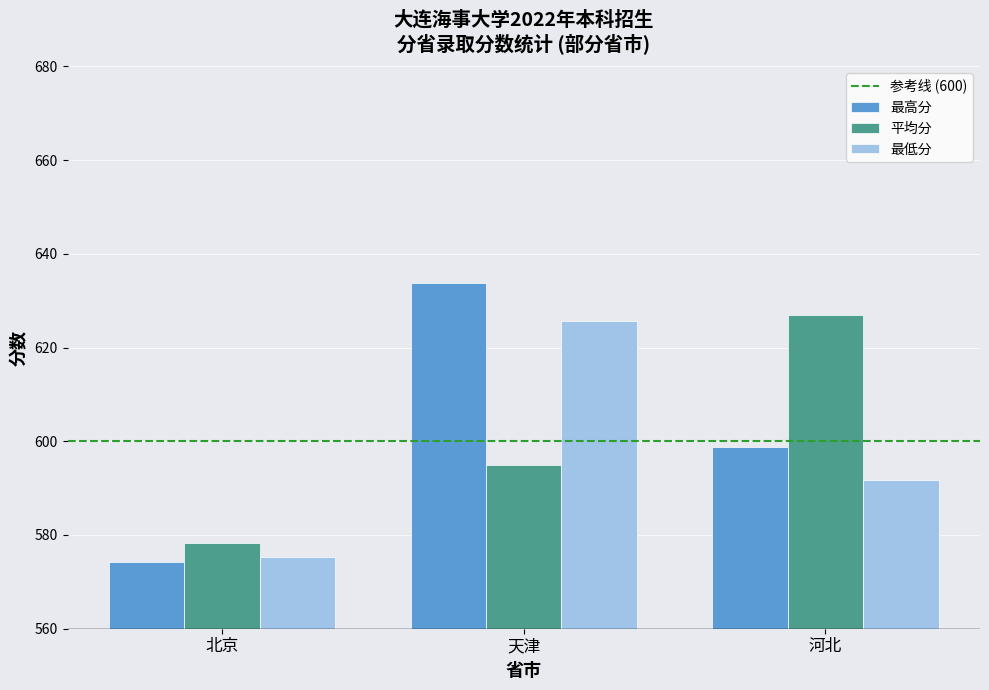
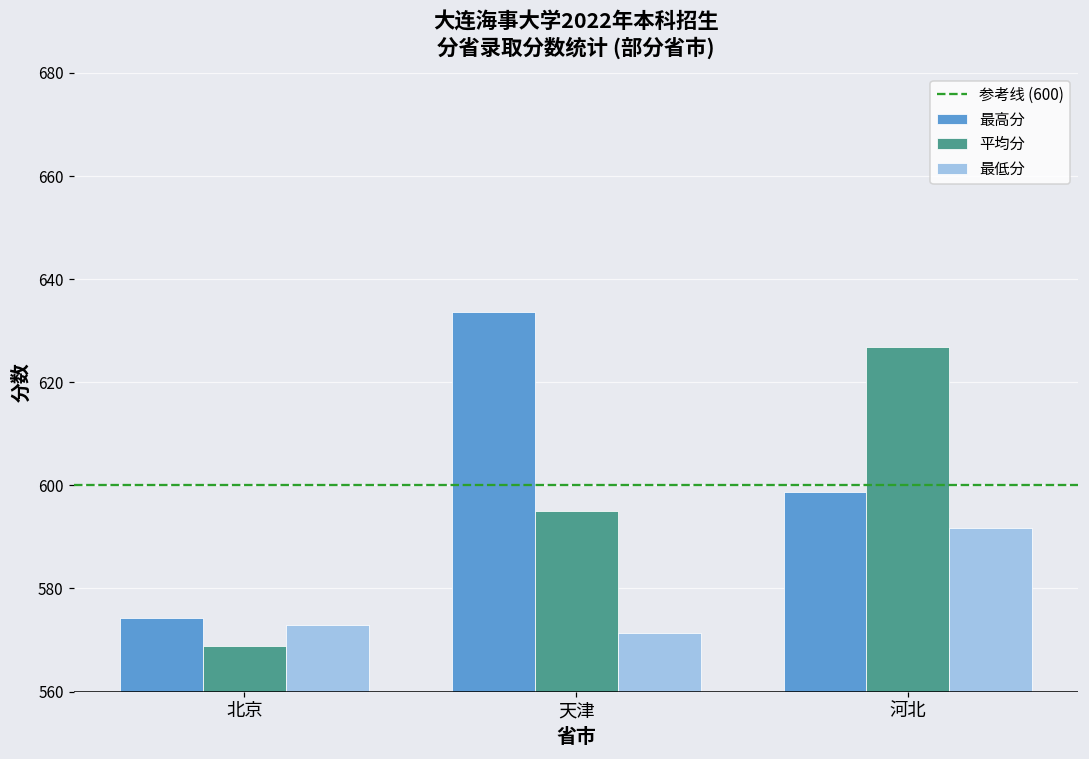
  {
    "最高分": {
      "北京": 574,
      "天津": 634,
      "河北": 599
    },
    "平均分": {
-     "北京": 578,
+     "北京": 569,
      "天津": 595,
      "河北": 627
    },
    "最低分": {
-     "北京": 575,
-     "天津": 626,
+     "北京": 573,
+     "天津": 571,
      "河北": 592
    }
  }
